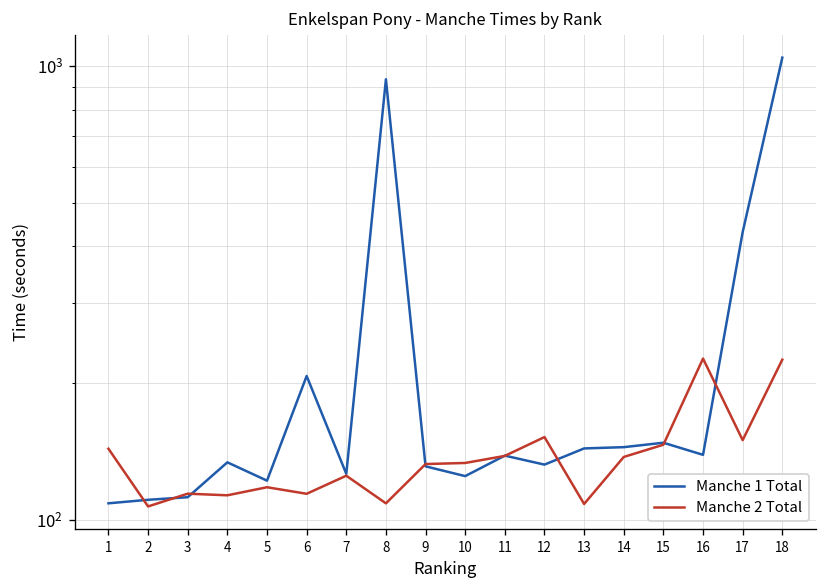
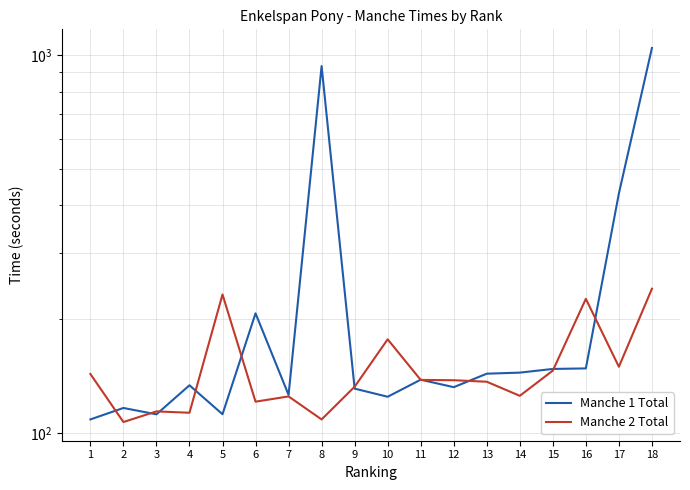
  {
    "Manche 1 Total": {
      "1": 109,
-     "2": 111,
+     "2": 117,
      "3": 112,
      "4": 134,
-     "5": 122,
+     "5": 112,
      "6": 210,
      "8": 930,
      "10": 125,
      "12": 132,
      "13": 144,
      "14": 144,
-     "16": 139,
+     "16": 148,
      "17": 430,
      "18": 1040
    },
    "Manche 2 Total": {
      "1": 143,
      "2": 107,
      "3": 114,
      "4": 113,
-     "5": 118,
-     "6": 114,
+     "5": 230,
+     "6": 121,
      "8": 109,
-     "10": 133,
-     "12": 152,
-     "13": 108,
-     "14": 137,
+     "10": 180,
+     "12": 138,
+     "13": 137,
+     "14": 125,
      "16": 230,
      "17": 150,
-     "18": 230
+     "18": 240
    }
  }
